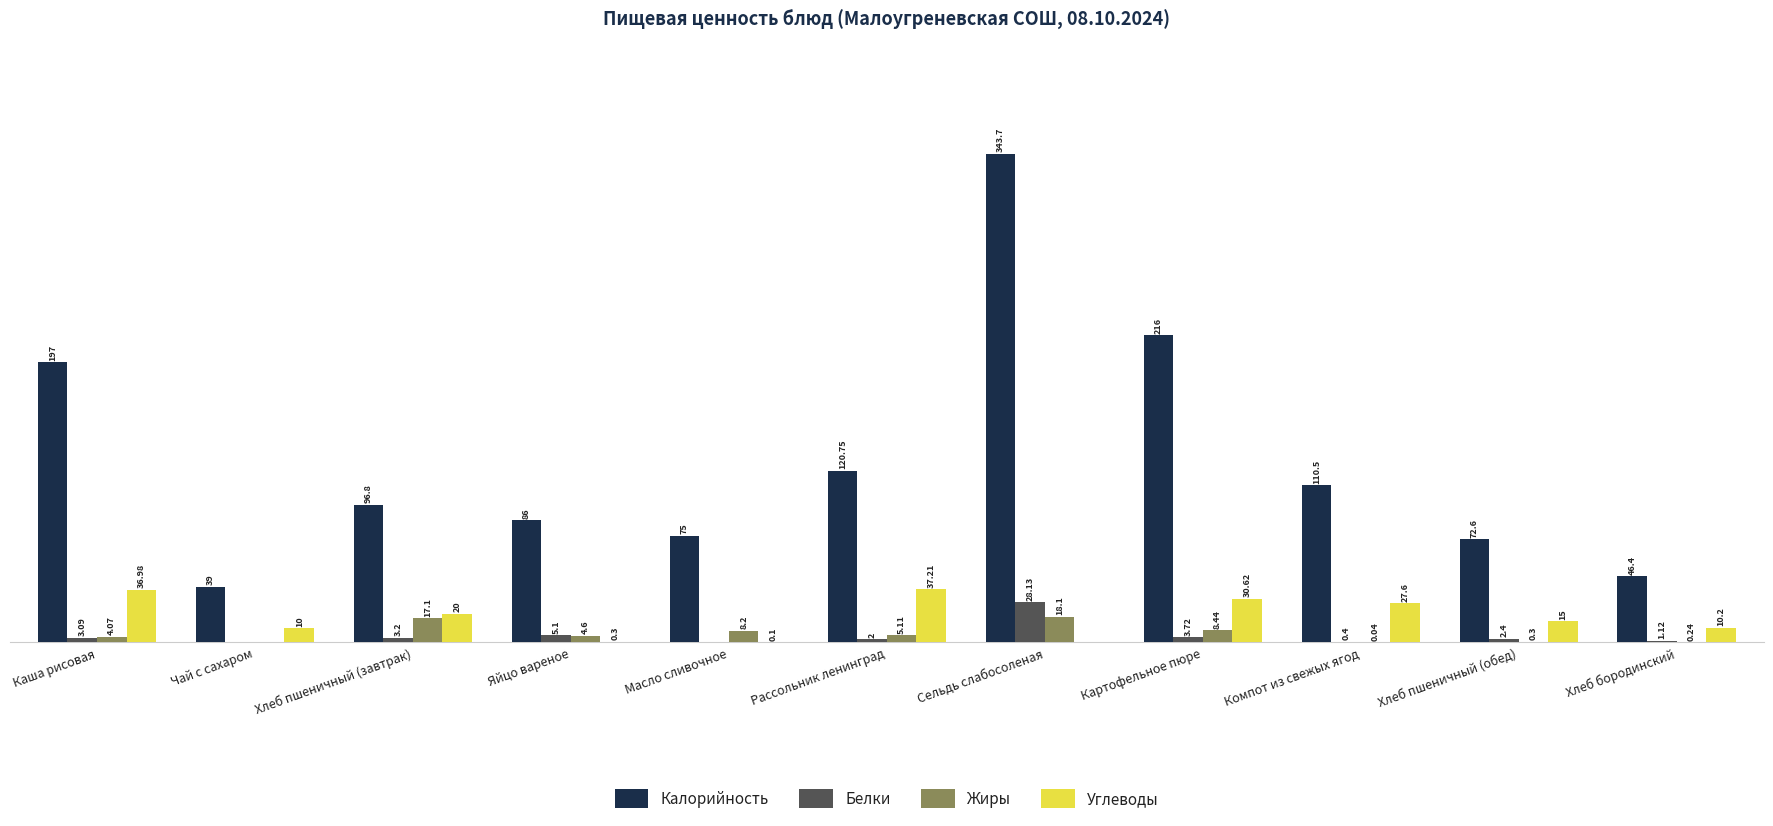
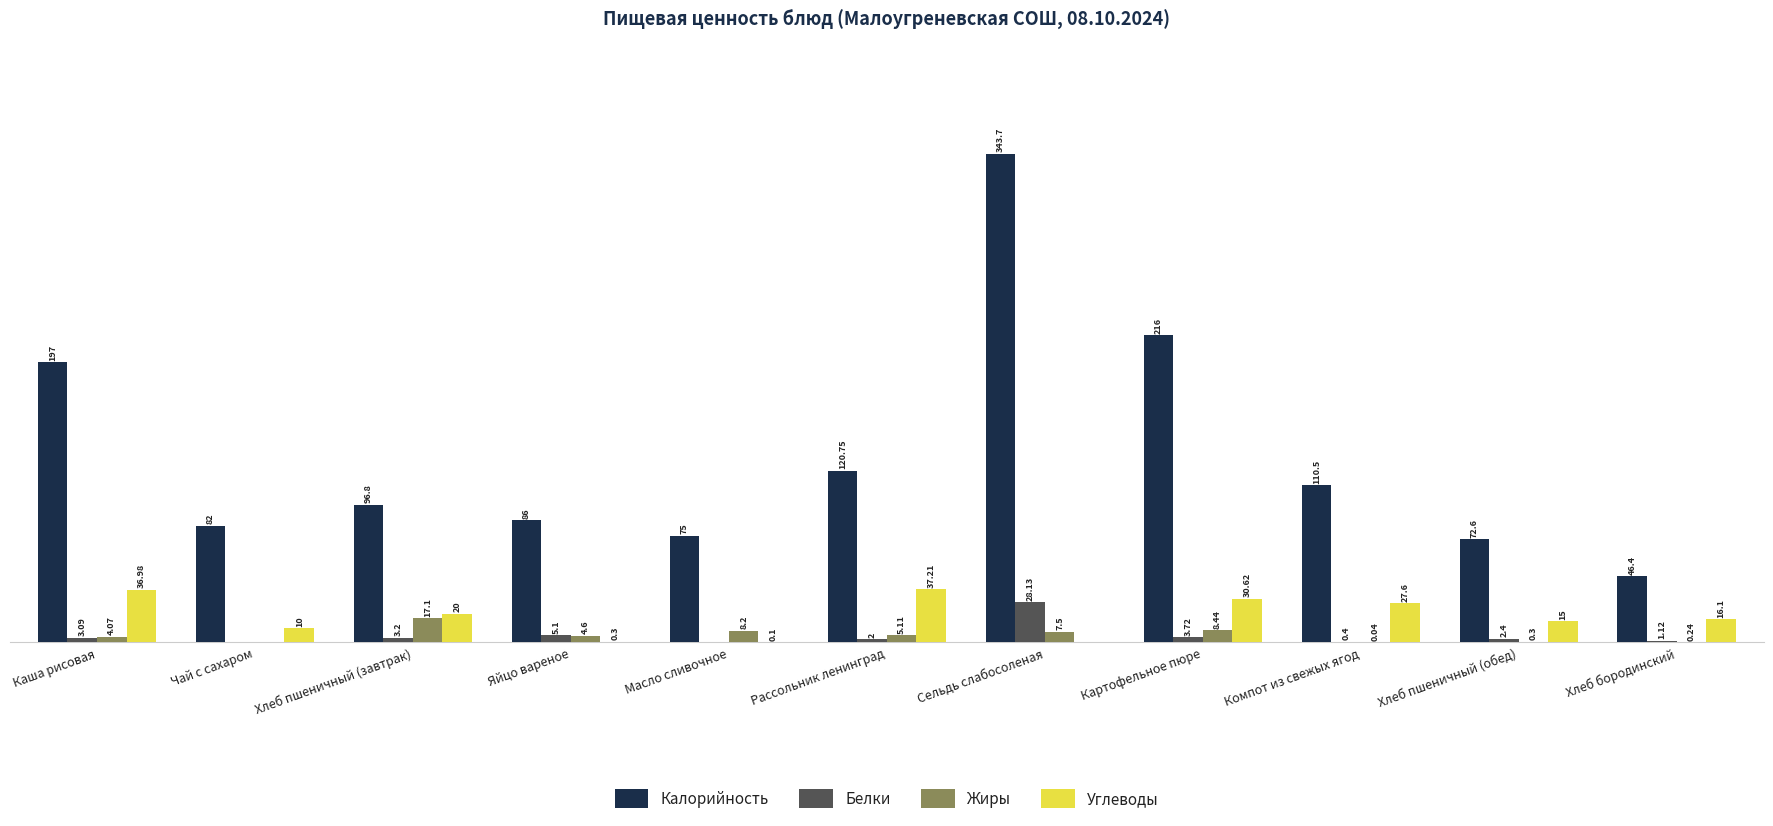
  {
    "Калорийность": {
      "Каша рисовая": 197,
-     "Чай с сахаром": 39,
+     "Чай с сахаром": 82,
      "Хлеб пшеничный (завтрак)": 96.8,
      "Яйцо вареное": 86,
      "Масло сливочное": 75,
      "Рассольник ленинград": 120.75,
      "Сельдь слабосоленая": 343.7,
      "Картофельное пюре": 216,
      "Компот из свежых ягод": 110.5,
      "Хлеб пшеничный (обед)": 72.6,
      "Хлеб бородинский": 46.4
    },
    "Белки": {
      "Каша рисовая": 3.09,
      "Хлеб пшеничный (завтрак)": 3.2,
      "Яйцо вареное": 5.1,
      "Рассольник ленинград": 2,
      "Сельдь слабосоленая": 28.13,
      "Картофельное пюре": 3.72,
      "Компот из свежых ягод": 0.4,
      "Хлеб пшеничный (обед)": 2.4,
      "Хлеб бородинский": 1.12
    },
    "Жиры": {
      "Каша рисовая": 4.07,
      "Хлеб пшеничный (завтрак)": 17.1,
      "Яйцо вареное": 4.6,
      "Масло сливочное": 8.2,
      "Рассольник ленинград": 5.11,
-     "Сельдь слабосоленая": 18.1,
+     "Сельдь слабосоленая": 7.5,
      "Картофельное пюре": 8.44,
      "Компот из свежых ягод": 0.04,
      "Хлеб пшеничный (обед)": 0.3,
      "Хлеб бородинский": 0.24
    },
    "Углеводы": {
      "Каша рисовая": 36.98,
      "Чай с сахаром": 10,
      "Хлеб пшеничный (завтрак)": 20,
      "Яйцо вареное": 0.3,
      "Масло сливочное": 0.1,
      "Рассольник ленинград": 37.21,
      "Картофельное пюре": 30.62,
      "Компот из свежых ягод": 27.6,
      "Хлеб пшеничный (обед)": 15,
-     "Хлеб бородинский": 10.2
+     "Хлеб бородинский": 16.1
    }
  }
